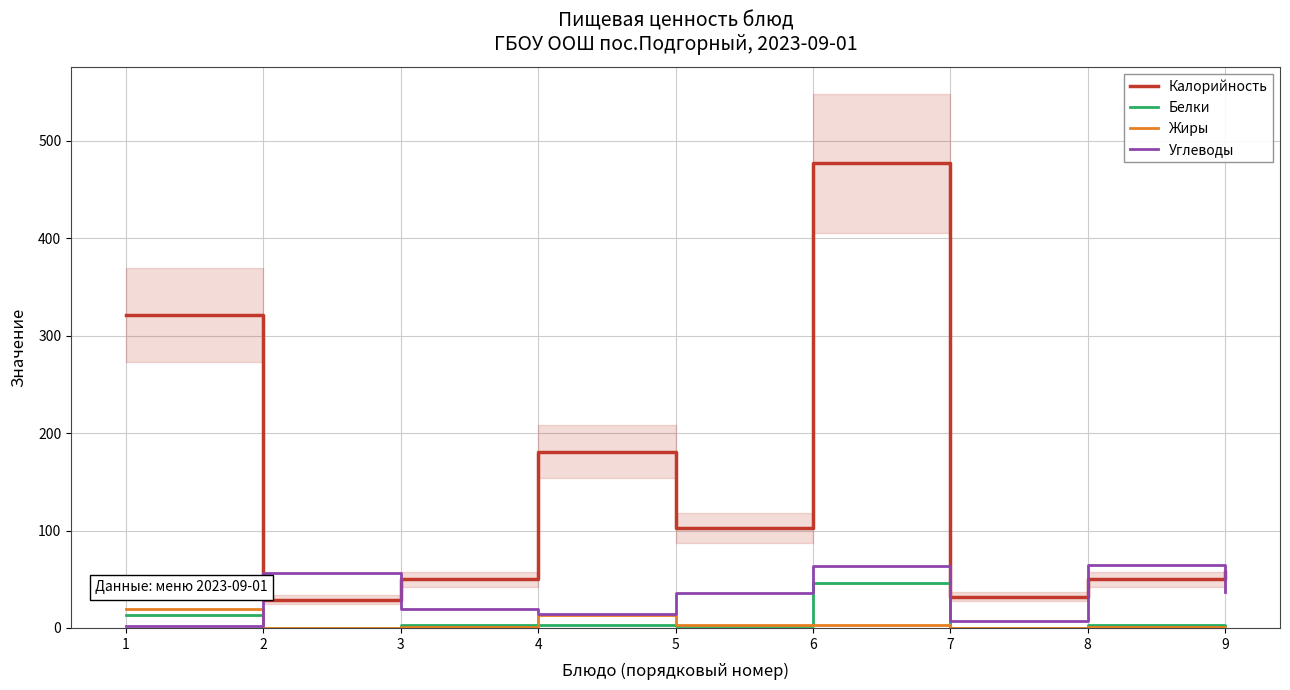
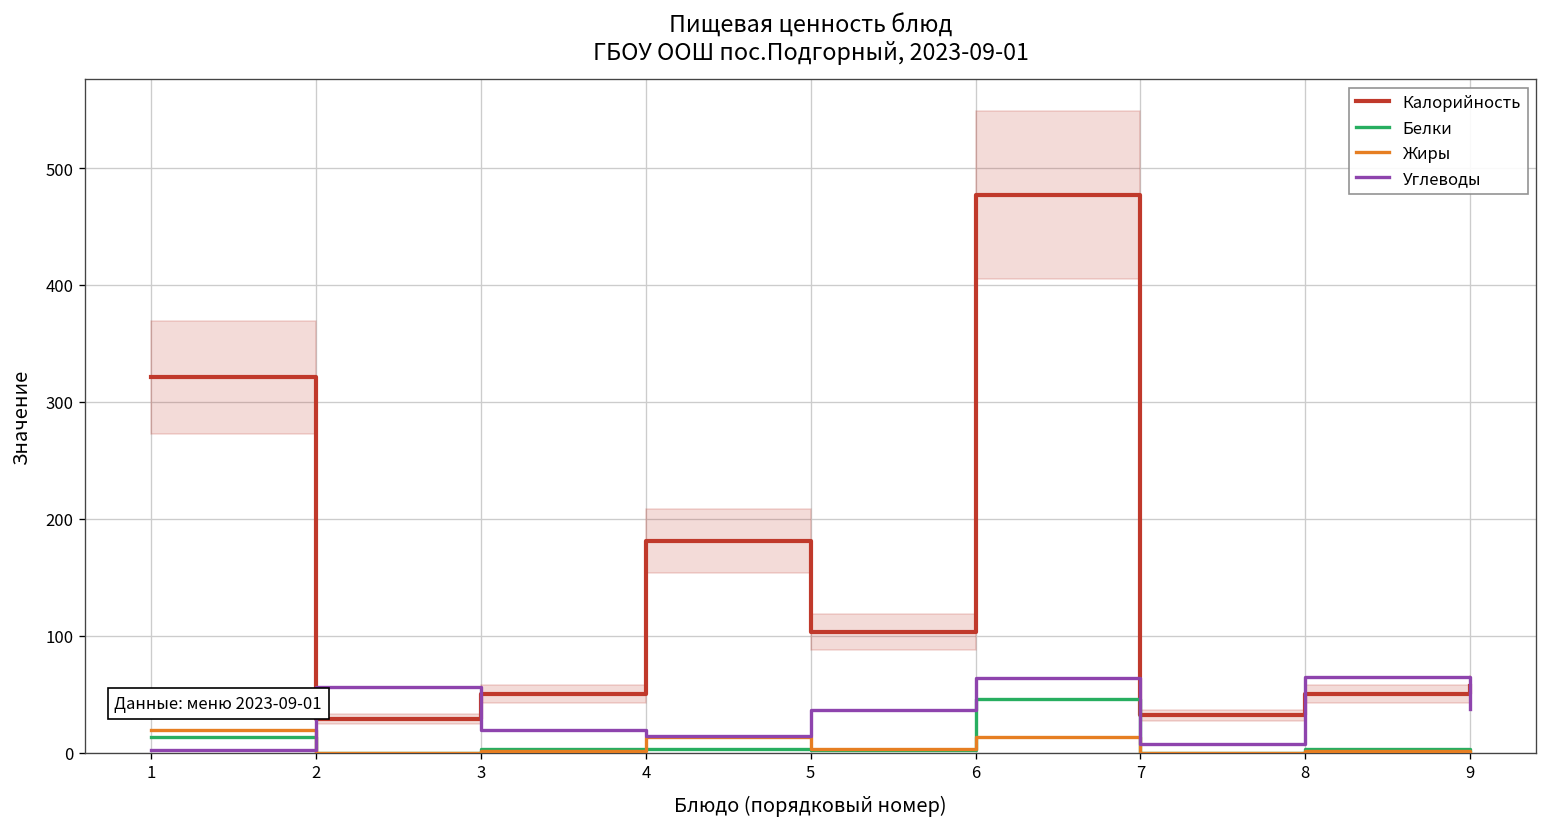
  {
    "Белки": {
      "1": 10,
      "4": 0,
      "6": 50
    },
    "Жиры": {
      "1": 20,
-     "6": 0
+     "6": 10
    },
    "Углеводы": {
      "1": 0,
      "2": 60,
      "3": 20,
      "5": 40,
      "6": 60,
      "7": 10,
      "8": 70,
      "9": 40
    }
  }
